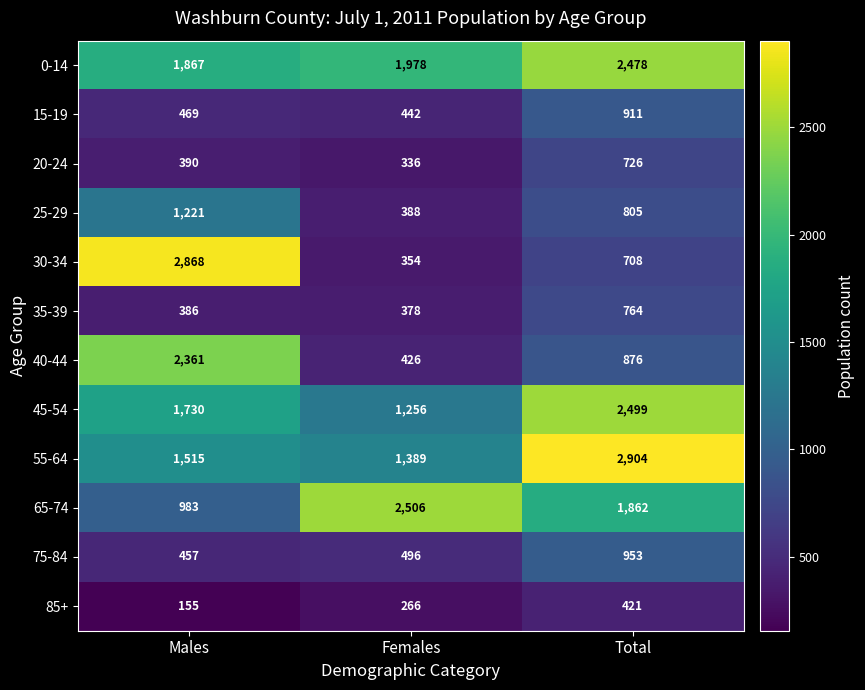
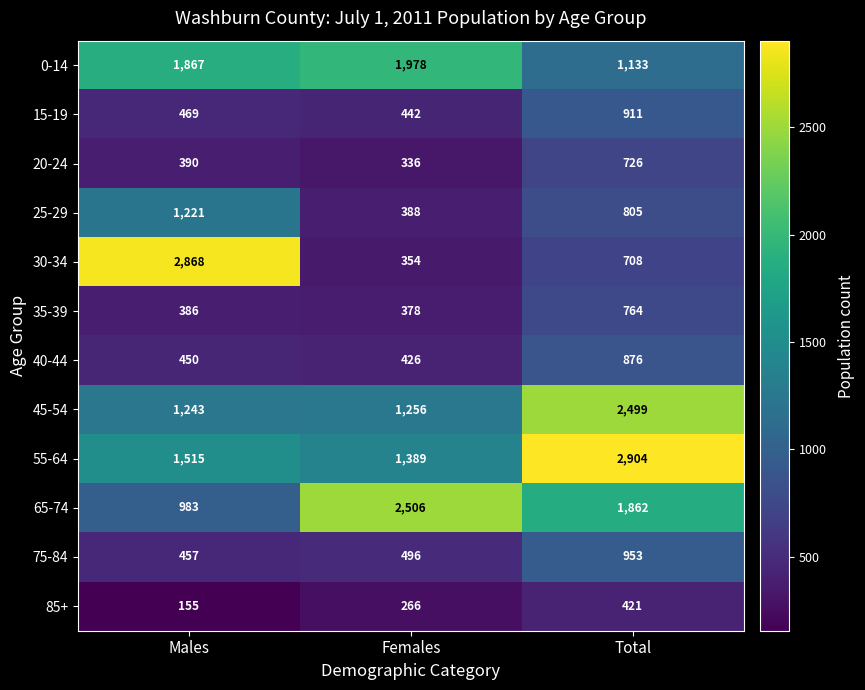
  {
    "0-14": {
      "Males": "1,867",
      "Females": "1,978",
-     "Total": "2,478"
+     "Total": "1,133"
    },
    "15-19": {
      "Males": "469",
      "Females": "442",
      "Total": "911"
    },
    "20-24": {
      "Males": "390",
      "Females": "336",
      "Total": "726"
    },
    "25-29": {
      "Males": "1,221",
      "Females": "388",
      "Total": "805"
    },
    "30-34": {
      "Males": "2,868",
      "Females": "354",
      "Total": "708"
    },
    "35-39": {
      "Males": "386",
      "Females": "378",
      "Total": "764"
    },
    "40-44": {
-     "Males": "2,361",
+     "Males": "450",
      "Females": "426",
      "Total": "876"
    },
    "45-54": {
-     "Males": "1,730",
+     "Males": "1,243",
      "Females": "1,256",
      "Total": "2,499"
    },
    "55-64": {
      "Males": "1,515",
      "Females": "1,389",
      "Total": "2,904"
    },
    "65-74": {
      "Males": "983",
      "Females": "2,506",
      "Total": "1,862"
    },
    "75-84": {
      "Males": "457",
      "Females": "496",
      "Total": "953"
    },
    "85+": {
      "Males": "155",
      "Females": "266",
      "Total": "421"
    }
  }
